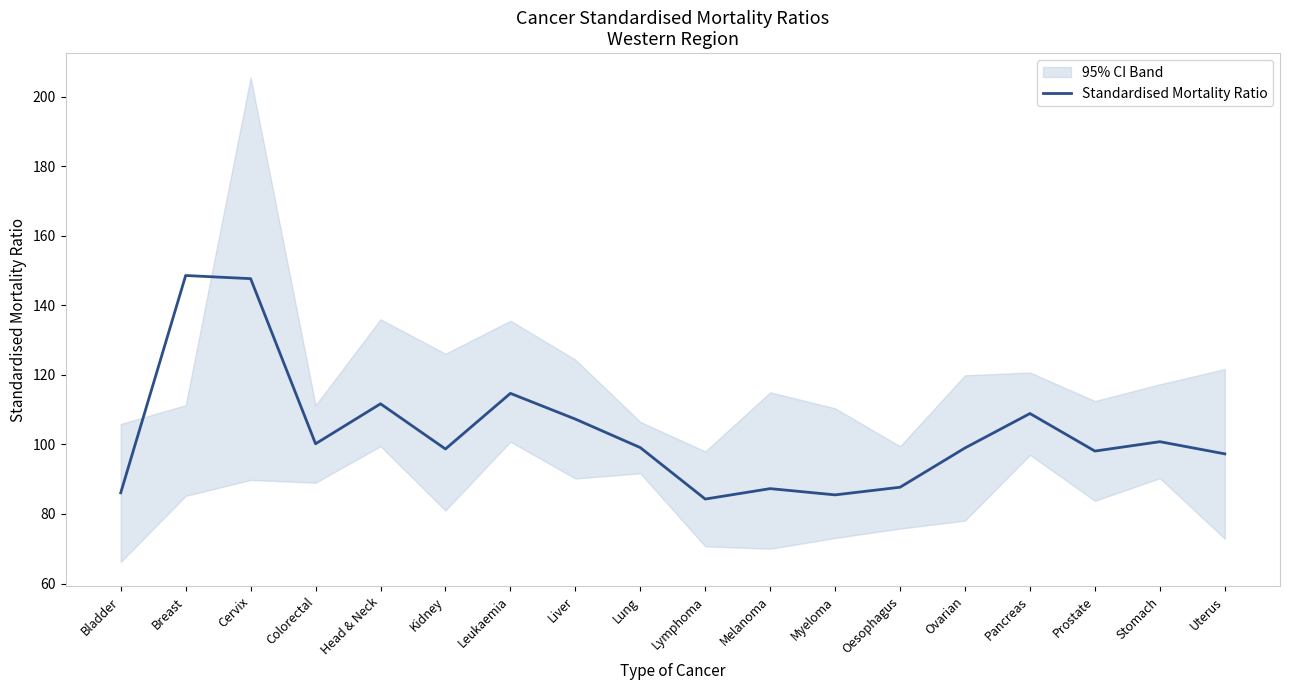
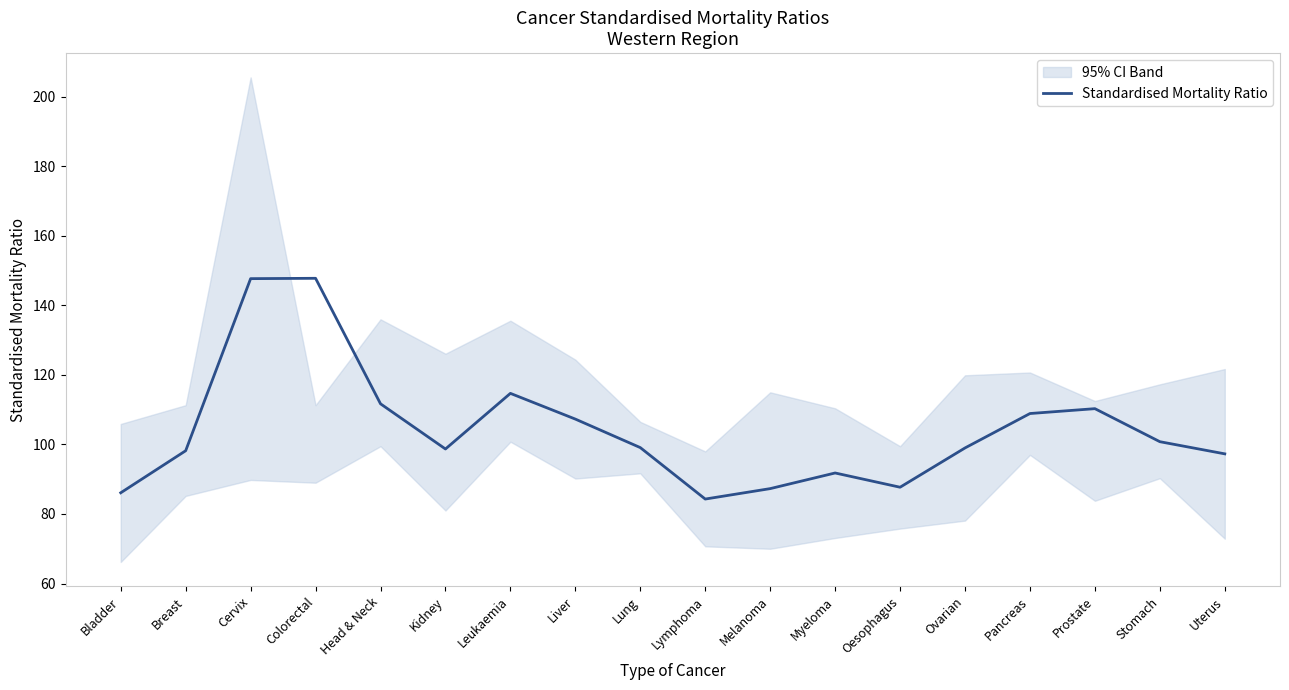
  {
    "Standardised Mortality Ratio": {
      "Bladder": 86,
-     "Breast": 149,
+     "Breast": 98,
      "Cervix": 148,
-     "Colorectal": 100,
+     "Colorectal": 148,
      "Head & Neck": 112,
      "Kidney": 99,
      "Leukaemia": 115,
      "Liver": 107,
      "Lung": 99,
      "Lymphoma": 84,
      "Melanoma": 87,
-     "Myeloma": 86,
+     "Myeloma": 92,
      "Oesophagus": 88,
      "Ovarian": 99,
      "Pancreas": 109,
-     "Prostate": 98,
+     "Prostate": 110,
      "Stomach": 101,
      "Uterus": 97
    }
  }
